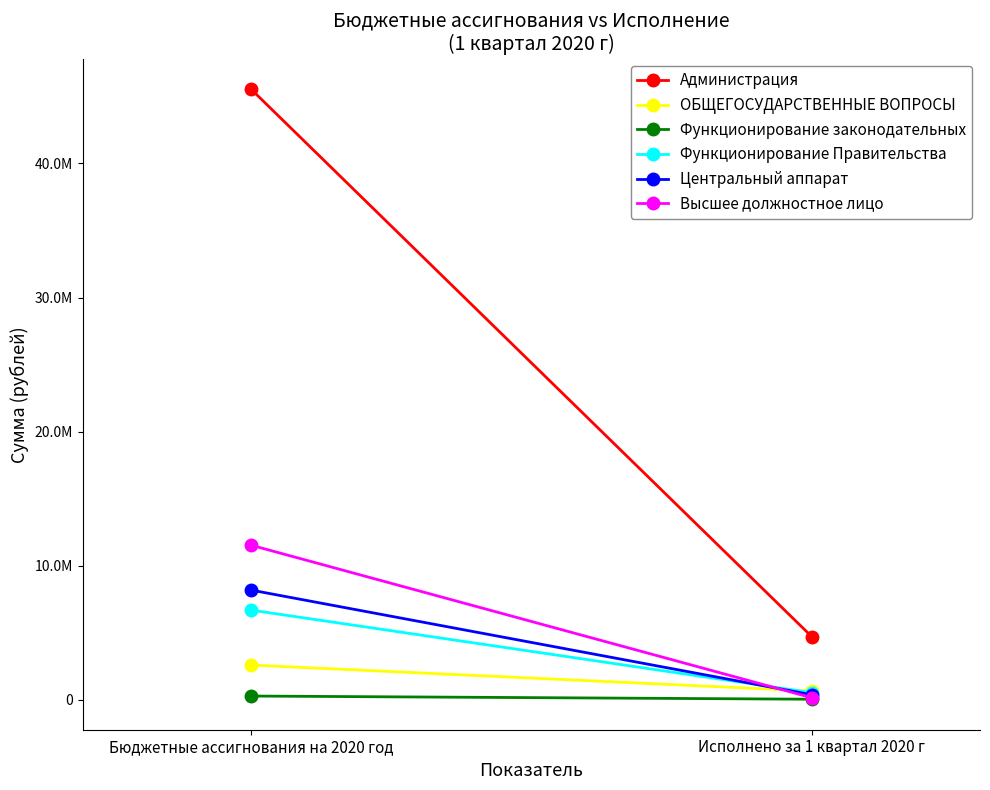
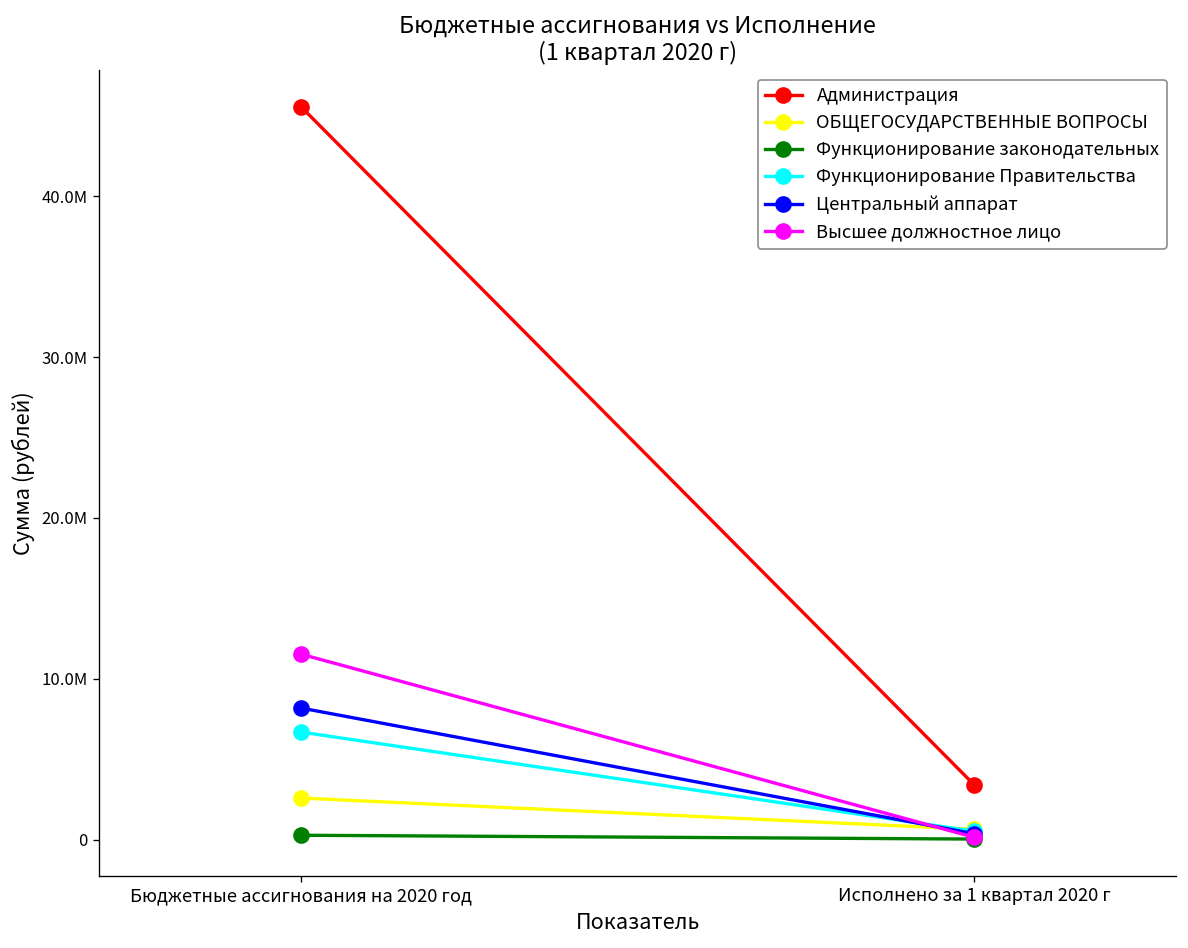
  {
    "Администрация": {
      "Бюджетные ассигнования на 2020 год": 45500000,
-     "Исполнено за 1 квартал 2020 г": 4700000
+     "Исполнено за 1 квартал 2020 г": 3400000
    },
    "ОБЩЕГОСУДАРСТВЕННЫЕ ВОПРОСЫ": {
      "Бюджетные ассигнования на 2020 год": 2600000
    },
    "Функционирование законодательных": {
      "Бюджетные ассигнования на 2020 год": 300000
    },
    "Функционирование Правительства": {
      "Бюджетные ассигнования на 2020 год": 6700000
    },
    "Центральный аппарат": {
      "Бюджетные ассигнования на 2020 год": 8200000
    },
    "Высшее должностное лицо": {
      "Бюджетные ассигнования на 2020 год": 11500000
    }
  }
